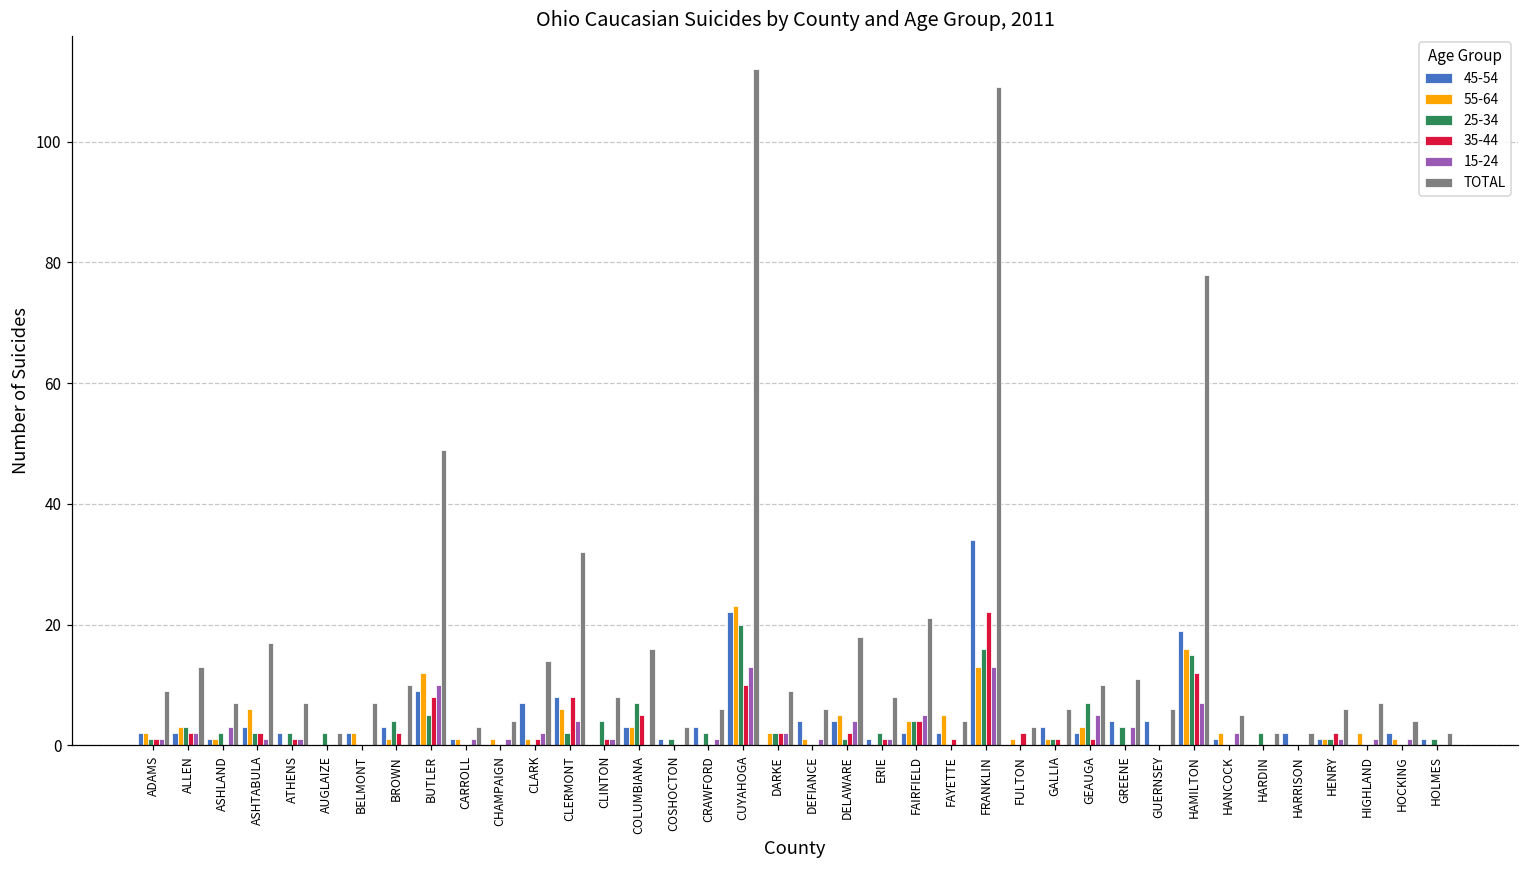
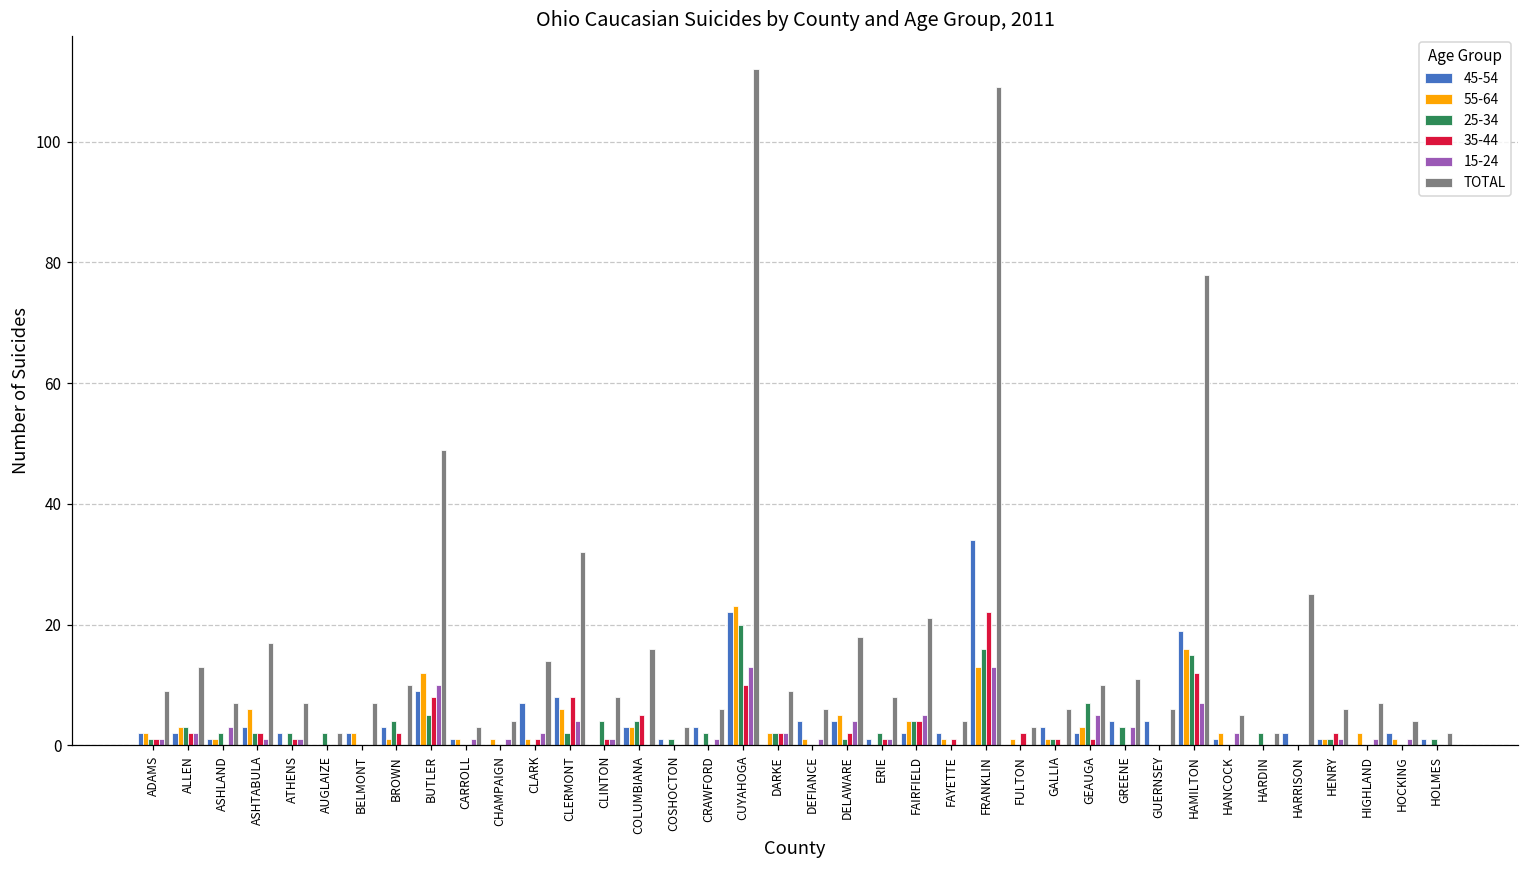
  {
    "55-64": {
      "ADAMS": 2,
      "ALLEN": 3,
      "ASHLAND": 1,
      "ASHTABULA": 6,
      "ATHENS": 0,
      "AUGLAIZE": 0,
      "BELMONT": 2,
      "BROWN": 1,
      "BUTLER": 12,
      "CARROLL": 1,
      "CHAMPAIGN": 1,
      "CLARK": 1,
      "CLERMONT": 6,
      "CLINTON": 0,
      "COLUMBIANA": 3,
      "COSHOCTON": 0,
      "CRAWFORD": 0,
      "CUYAHOGA": 23,
      "DARKE": 2,
      "DEFIANCE": 1,
      "DELAWARE": 5,
      "ERIE": 0,
      "FAIRFIELD": 4,
-     "FAYETTE": 5,
+     "FAYETTE": 1,
      "FRANKLIN": 13,
      "FULTON": 1,
      "GALLIA": 1,
      "GEAUGA": 3,
      "GREENE": 0,
      "GUERNSEY": 0,
      "HAMILTON": 16,
      "HANCOCK": 2,
      "HARDIN": 0,
      "HARRISON": 0,
      "HENRY": 1,
      "HIGHLAND": 2,
      "HOCKING": 1,
      "HOLMES": 0
    },
    "25-34": {
      "ADAMS": 1,
      "ALLEN": 3,
      "ASHLAND": 2,
      "ASHTABULA": 2,
      "ATHENS": 2,
      "AUGLAIZE": 2,
      "BELMONT": 0,
      "BROWN": 4,
      "BUTLER": 5,
      "CARROLL": 0,
      "CHAMPAIGN": 0,
      "CLARK": 0,
      "CLERMONT": 2,
      "CLINTON": 4,
-     "COLUMBIANA": 7,
+     "COLUMBIANA": 4,
      "COSHOCTON": 1,
      "CRAWFORD": 2,
      "CUYAHOGA": 20,
      "DARKE": 2,
      "DEFIANCE": 0,
      "DELAWARE": 1,
      "ERIE": 2,
      "FAIRFIELD": 4,
      "FAYETTE": 0,
      "FRANKLIN": 16,
      "FULTON": 0,
      "GALLIA": 1,
      "GEAUGA": 7,
      "GREENE": 3,
      "GUERNSEY": 0,
      "HAMILTON": 15,
      "HANCOCK": 0,
      "HARDIN": 2,
      "HARRISON": 0,
      "HENRY": 1,
      "HIGHLAND": 0,
      "HOCKING": 0,
      "HOLMES": 1
    },
    "TOTAL": {
      "ADAMS": 9,
      "ALLEN": 13,
      "ASHLAND": 7,
      "ASHTABULA": 17,
      "ATHENS": 7,
      "AUGLAIZE": 2,
      "BELMONT": 7,
      "BROWN": 10,
      "BUTLER": 49,
      "CARROLL": 3,
      "CHAMPAIGN": 4,
      "CLARK": 14,
      "CLERMONT": 32,
      "CLINTON": 8,
      "COLUMBIANA": 16,
      "COSHOCTON": 3,
      "CRAWFORD": 6,
      "CUYAHOGA": 112,
      "DARKE": 9,
      "DEFIANCE": 6,
      "DELAWARE": 18,
      "ERIE": 8,
      "FAIRFIELD": 21,
      "FAYETTE": 4,
      "FRANKLIN": 109,
      "FULTON": 3,
      "GALLIA": 6,
      "GEAUGA": 10,
      "GREENE": 11,
      "GUERNSEY": 6,
      "HAMILTON": 78,
      "HANCOCK": 5,
      "HARDIN": 2,
-     "HARRISON": 2,
+     "HARRISON": 25,
      "HENRY": 6,
      "HIGHLAND": 7,
      "HOCKING": 4,
      "HOLMES": 2
    }
  }
